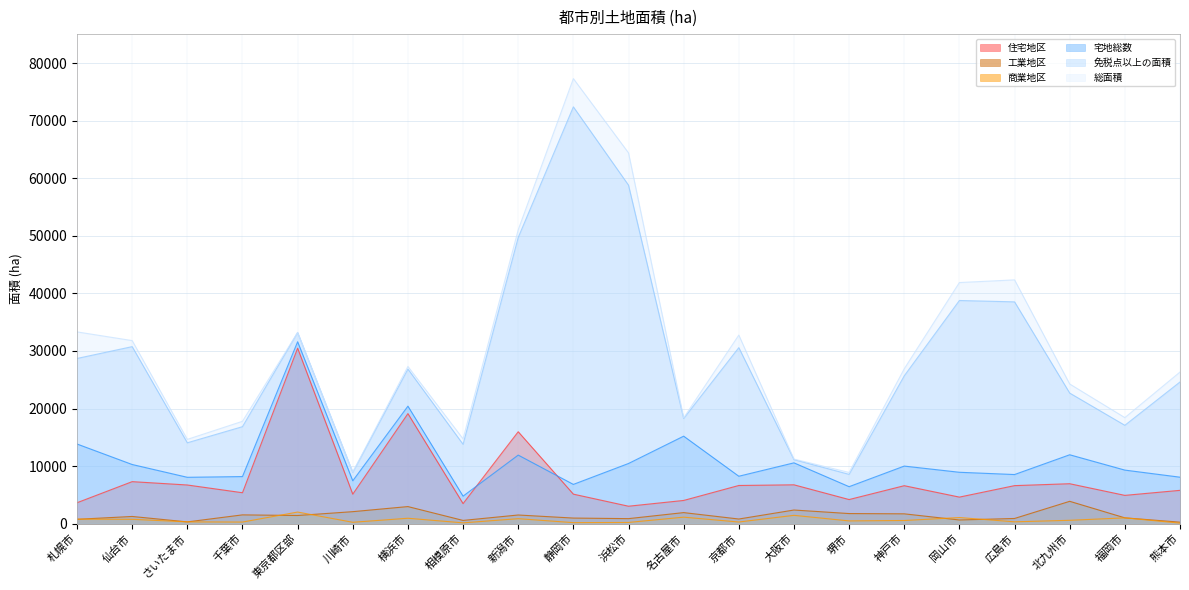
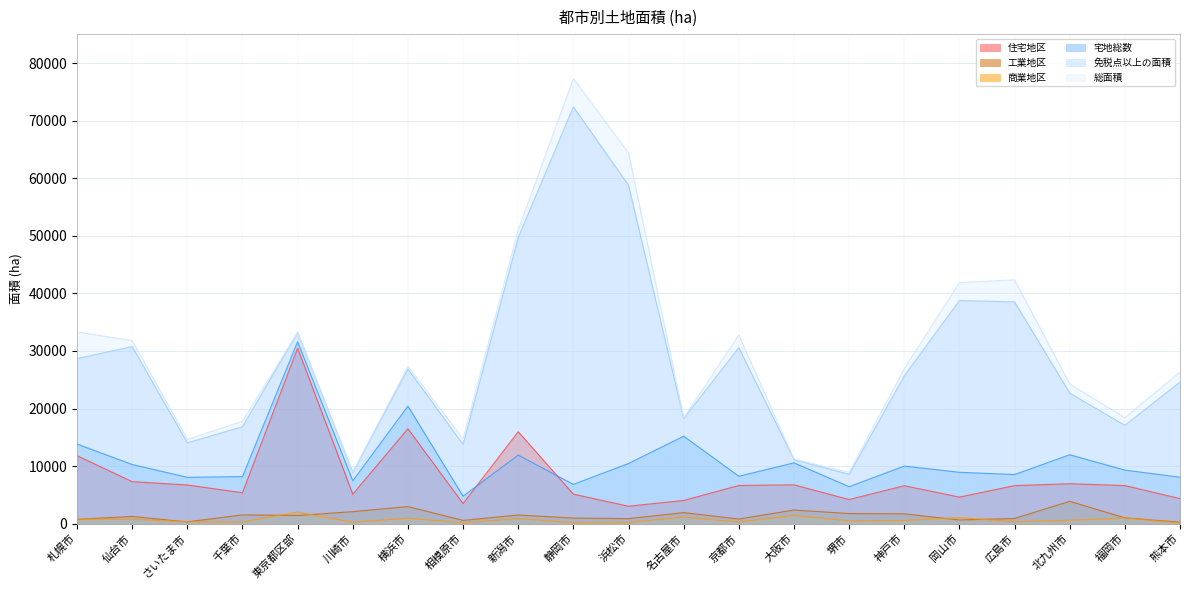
  {
    "住宅地区": {
-     "札幌市": 4000,
+     "札幌市": 12000,
      "仙台市": 7000,
      "さいたま市": 7000,
      "千葉市": 5000,
      "東京都区部": 30000,
      "川崎市": 5000,
-     "横浜市": 19000,
+     "横浜市": 16000,
      "相模原市": 3000,
      "新潟市": 16000,
      "静岡市": 5000,
      "浜松市": 3000,
      "名古屋市": 4000,
      "京都市": 7000,
      "大阪市": 7000,
      "堺市": 4000,
      "神戸市": 7000,
      "岡山市": 5000,
      "広島市": 7000,
      "北九州市": 7000,
-     "福岡市": 5000,
-     "熊本市": 6000
+     "福岡市": 7000,
+     "熊本市": 4000
    }
  }
